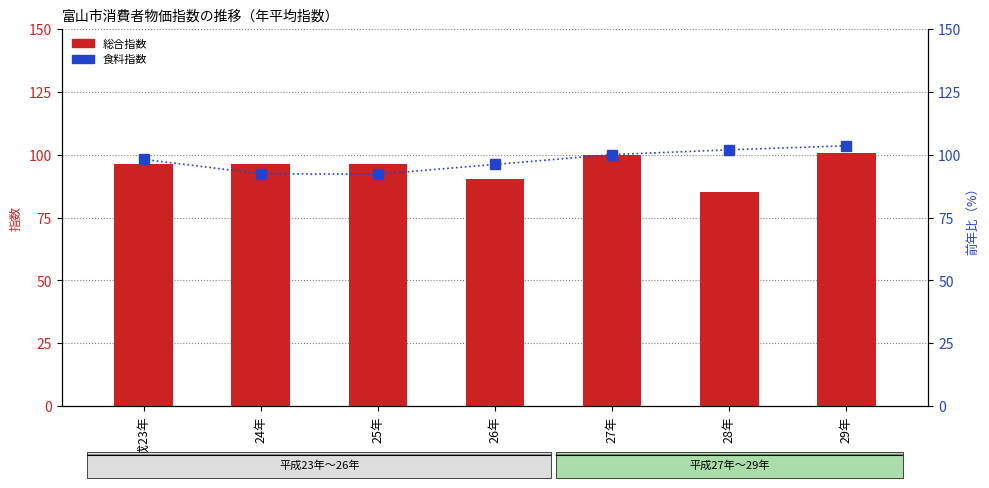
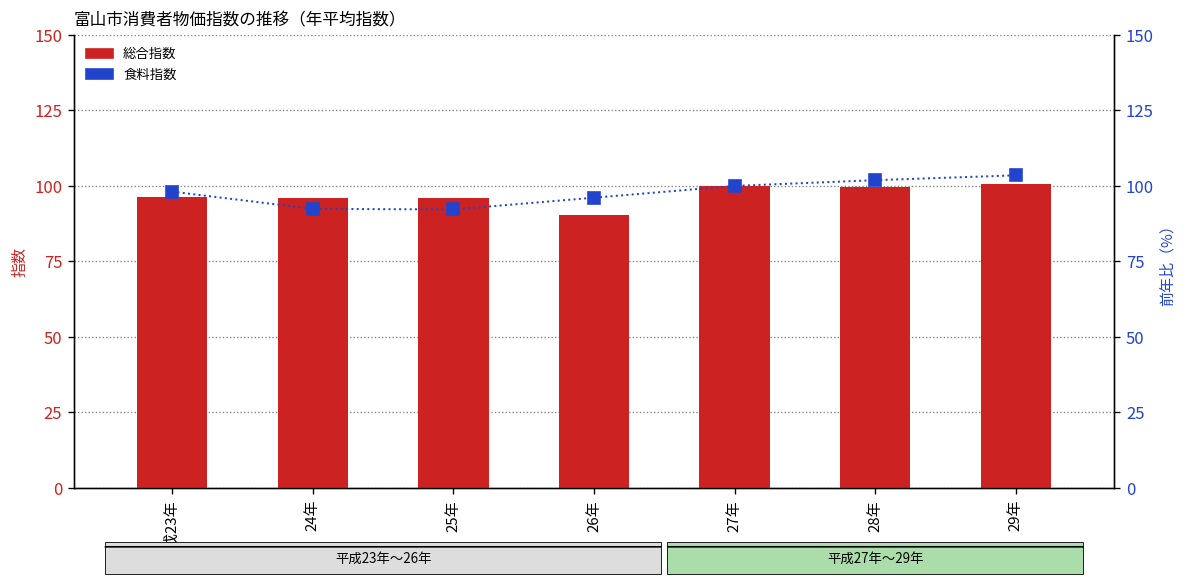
  {
    "総合指数": {
      "平成23年": 96,
      "24年": 96,
      "25年": 96,
      "26年": 90,
      "27年": 100,
-     "28年": 85,
+     "28年": 100,
      "29年": 101
    },
    "食料指数": {
      "平成23年": 98,
      "24年": 92,
      "25年": 92,
      "26年": 96,
      "27年": 100,
      "28年": 102,
      "29年": 104
    }
  }
